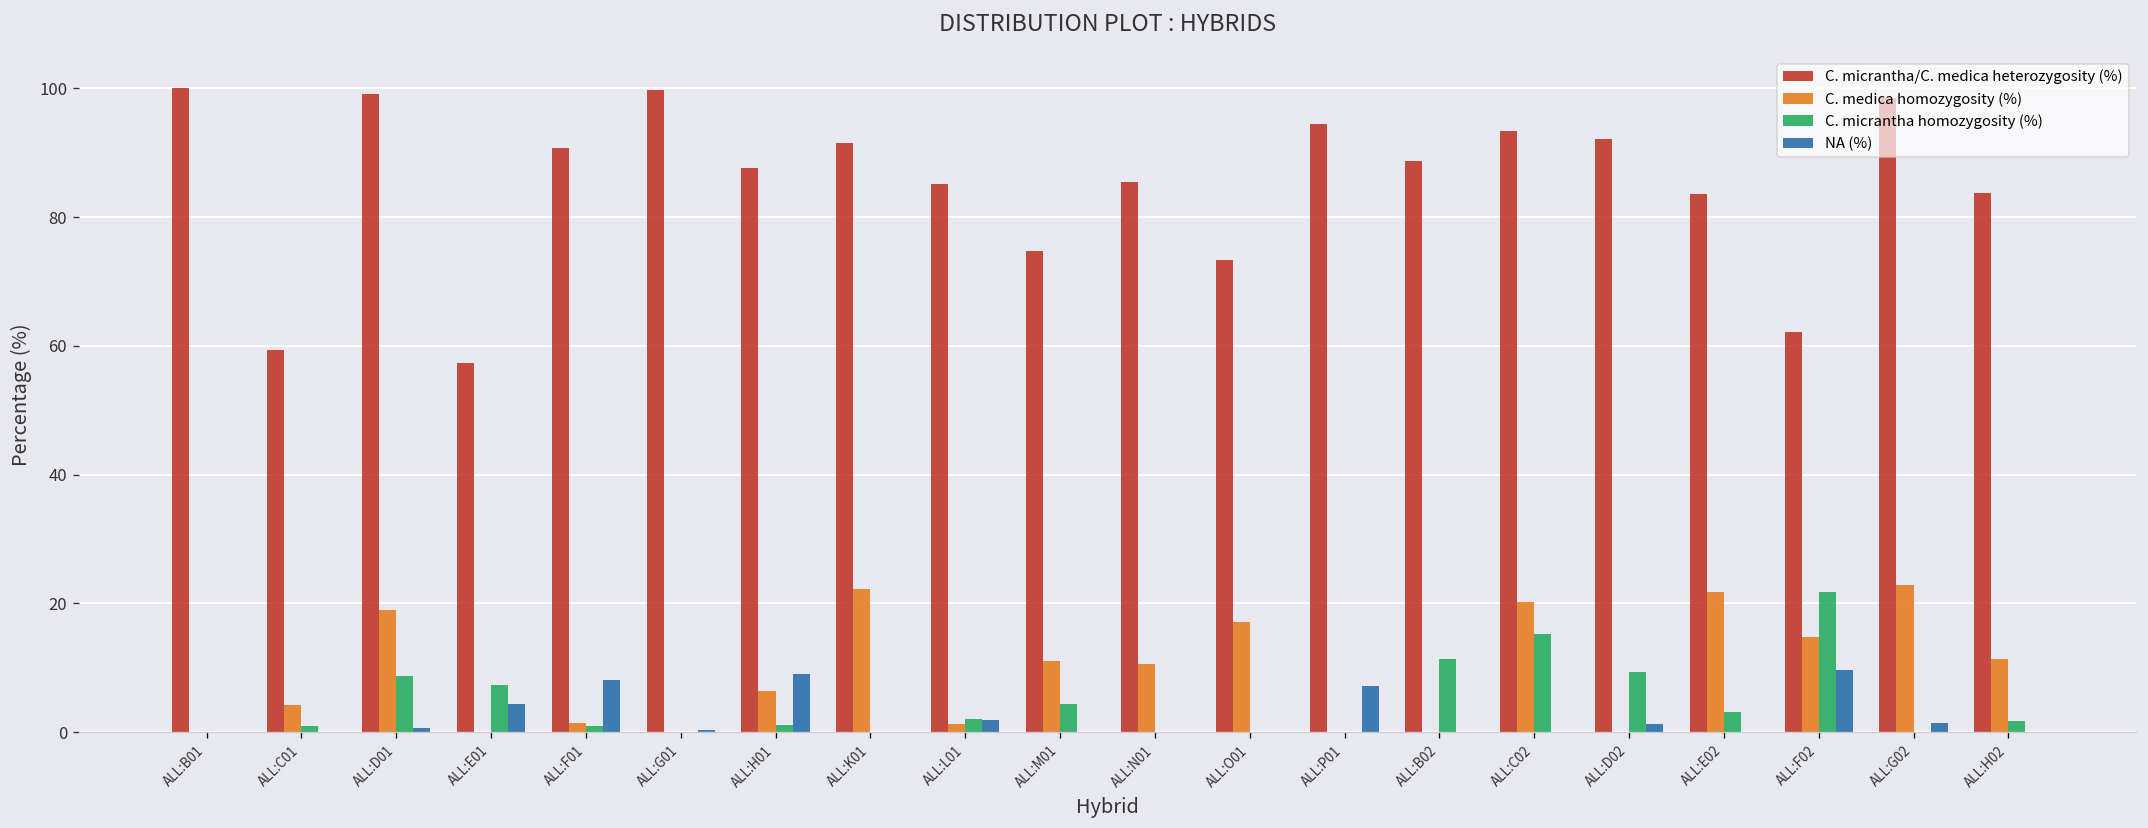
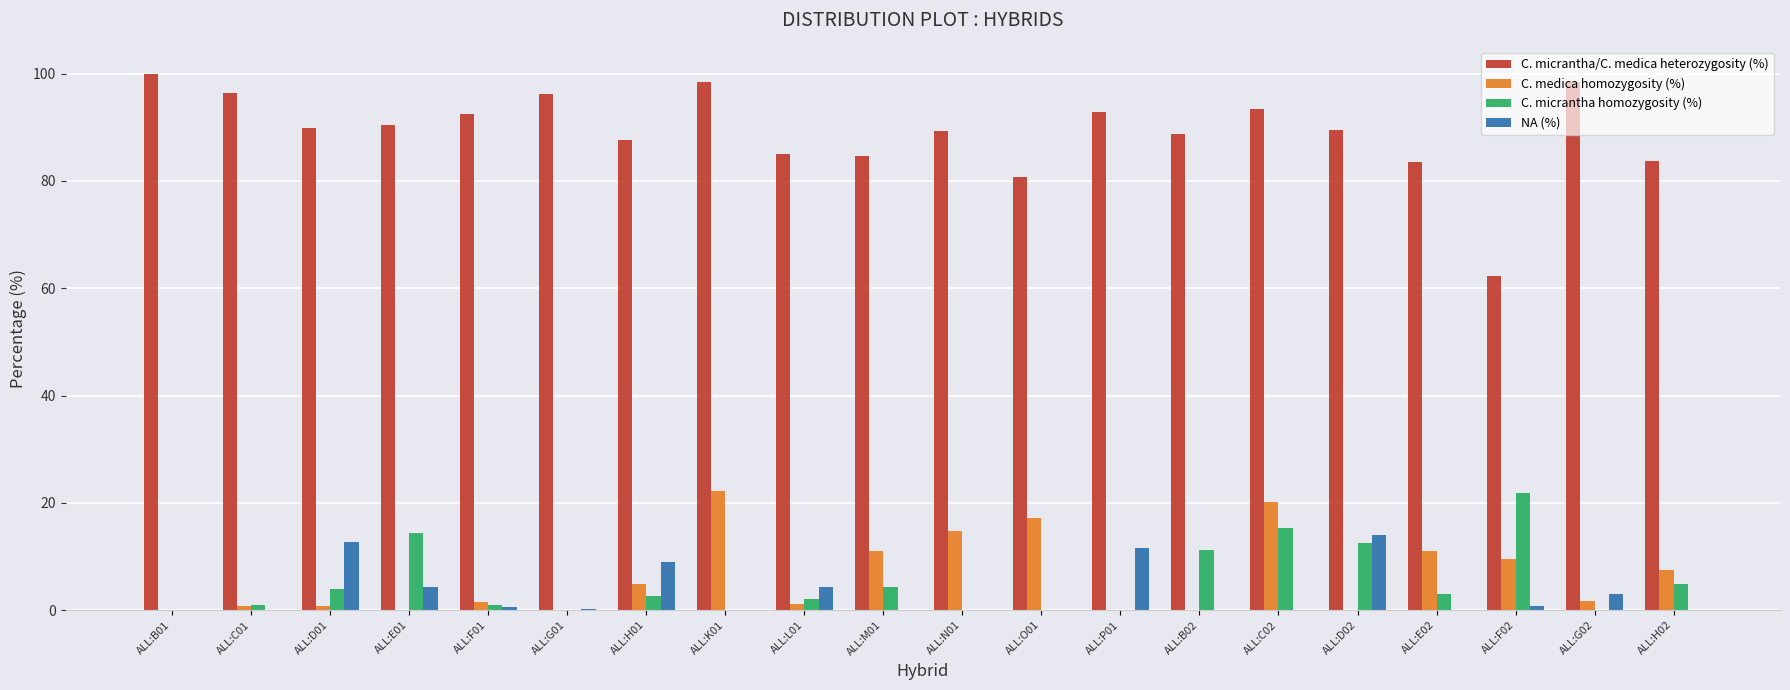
  {
    "C. micrantha/C. medica heterozygosity (%)": {
      "ALL:B01": 100,
-     "ALL:C01": 59,
-     "ALL:D01": 99,
-     "ALL:E01": 57,
-     "ALL:F01": 91,
-     "ALL:G01": 100,
+     "ALL:C01": 96,
+     "ALL:D01": 90,
+     "ALL:E01": 91,
+     "ALL:F01": 92,
+     "ALL:G01": 96,
      "ALL:H01": 88,
-     "ALL:K01": 92,
+     "ALL:K01": 98,
      "ALL:L01": 85,
-     "ALL:M01": 75,
-     "ALL:N01": 86,
-     "ALL:O01": 73,
-     "ALL:P01": 94,
+     "ALL:M01": 85,
+     "ALL:N01": 89,
+     "ALL:O01": 81,
+     "ALL:P01": 93,
      "ALL:B02": 89,
      "ALL:C02": 93,
-     "ALL:D02": 92,
+     "ALL:D02": 90,
      "ALL:E02": 84,
      "ALL:F02": 62,
      "ALL:H02": 84
    },
    "C. medica homozygosity (%)": {
      "ALL:B01": 0,
-     "ALL:C01": 4,
-     "ALL:D01": 19,
+     "ALL:C01": 1,
+     "ALL:D01": 1,
      "ALL:E01": 0,
      "ALL:F01": 2,
      "ALL:G01": 0,
-     "ALL:H01": 6,
+     "ALL:H01": 5,
      "ALL:K01": 22,
      "ALL:L01": 1,
      "ALL:M01": 11,
-     "ALL:N01": 11,
+     "ALL:N01": 15,
      "ALL:O01": 17,
      "ALL:P01": 0,
      "ALL:B02": 0,
      "ALL:C02": 20,
      "ALL:D02": 0,
-     "ALL:E02": 22,
-     "ALL:F02": 15,
-     "ALL:G02": 23,
-     "ALL:H02": 11
+     "ALL:E02": 11,
+     "ALL:F02": 10,
+     "ALL:G02": 2,
+     "ALL:H02": 8
    },
    "C. micrantha homozygosity (%)": {
      "ALL:B01": 0,
      "ALL:C01": 1,
-     "ALL:D01": 9,
-     "ALL:E01": 7,
+     "ALL:D01": 4,
+     "ALL:E01": 14,
      "ALL:F01": 1,
      "ALL:G01": 0,
-     "ALL:H01": 1,
+     "ALL:H01": 3,
      "ALL:K01": 0,
      "ALL:L01": 2,
      "ALL:M01": 4,
      "ALL:N01": 0,
      "ALL:O01": 0,
      "ALL:P01": 0,
      "ALL:B02": 11,
      "ALL:C02": 15,
-     "ALL:D02": 9,
+     "ALL:D02": 13,
      "ALL:E02": 3,
      "ALL:F02": 22,
      "ALL:G02": 0,
-     "ALL:H02": 2
+     "ALL:H02": 5
    },
    "NA (%)": {
      "ALL:B01": 0,
      "ALL:C01": 0,
-     "ALL:D01": 1,
+     "ALL:D01": 13,
      "ALL:E01": 4,
-     "ALL:F01": 8,
+     "ALL:F01": 1,
      "ALL:H01": 9,
      "ALL:K01": 0,
-     "ALL:L01": 2,
+     "ALL:L01": 4,
      "ALL:M01": 0,
      "ALL:N01": 0,
      "ALL:O01": 0,
-     "ALL:P01": 7,
+     "ALL:P01": 12,
      "ALL:B02": 0,
      "ALL:C02": 0,
-     "ALL:D02": 1,
+     "ALL:D02": 14,
      "ALL:E02": 0,
-     "ALL:F02": 10,
-     "ALL:G02": 1,
+     "ALL:F02": 1,
+     "ALL:G02": 3,
      "ALL:H02": 0
    }
  }
